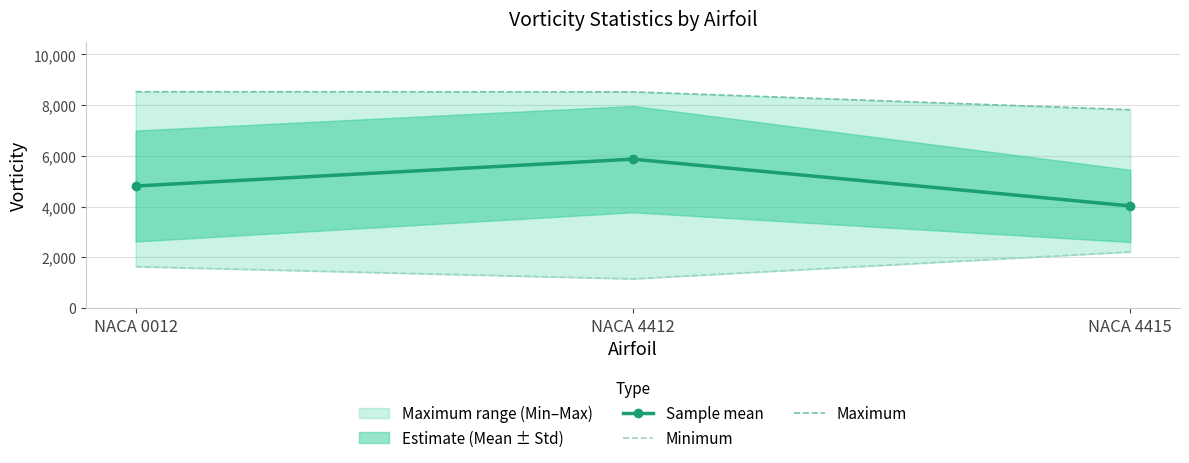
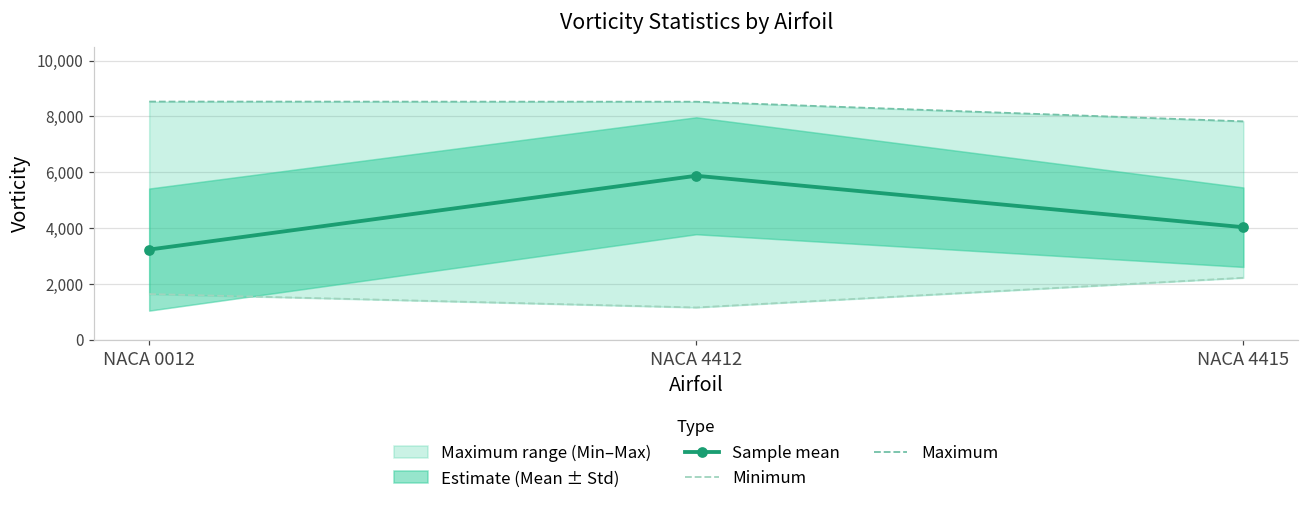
  {
    "Sample mean": {
-     "NACA 0012": "4,800",
+     "NACA 0012": "3,200",
      "NACA 4412": "5,900",
      "NACA 4415": "4,000"
    }
  }
